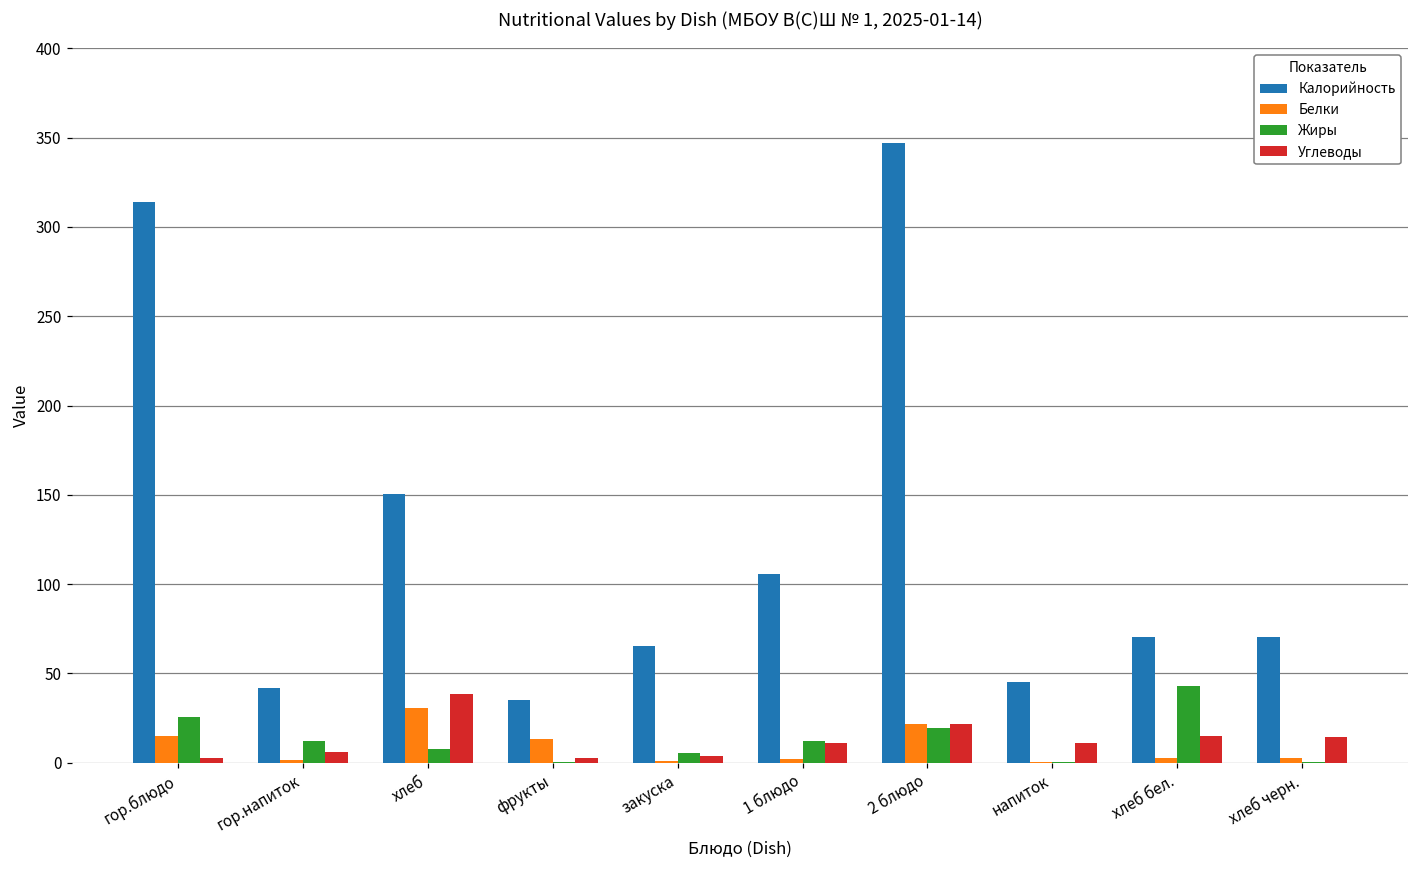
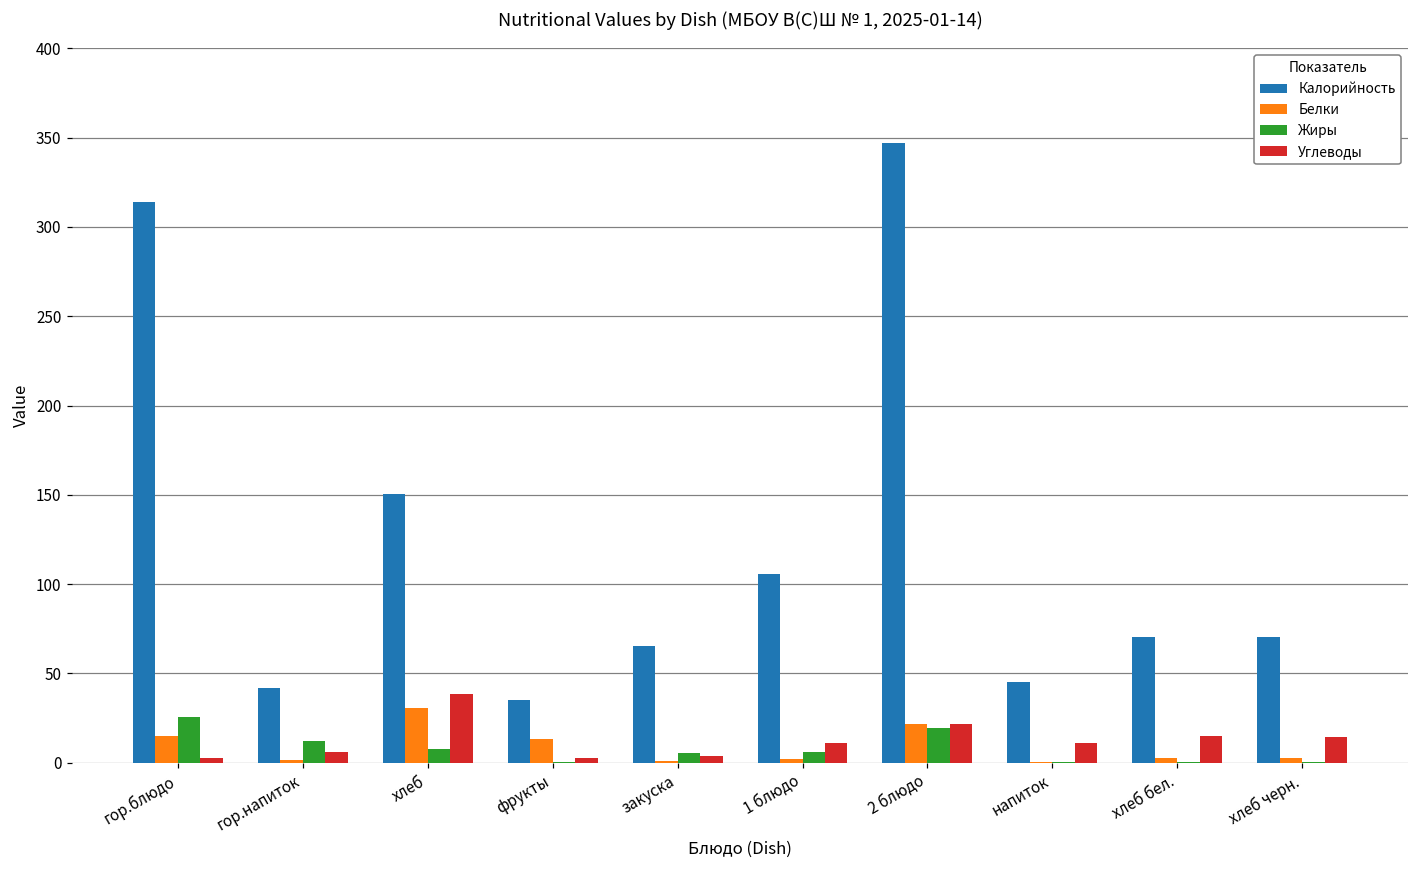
  {
    "Калорийность": {
      "гор.блюдо": 314,
      "гор.напиток": 42,
      "хлеб": 151,
      "фрукты": 35,
      "закуска": 66,
      "1 блюдо": 105,
      "2 блюдо": 347,
      "напиток": 45,
      "хлеб бел.": 70,
      "хлеб черн.": 70
    },
    "Белки": {
      "гор.блюдо": 15,
      "гор.напиток": 2,
      "хлеб": 31,
      "фрукты": 13,
      "1 блюдо": 2,
      "2 блюдо": 22,
      "хлеб бел.": 2,
      "хлеб черн.": 2
    },
    "Жиры": {
      "гор.блюдо": 26,
      "гор.напиток": 12,
      "хлеб": 7,
      "закуска": 5,
-     "1 блюдо": 12,
+     "1 блюдо": 6,
      "2 блюдо": 19,
-     "хлеб бел.": 43
+     "хлеб бел.": 0
    },
    "Углеводы": {
      "гор.блюдо": 3,
      "гор.напиток": 6,
      "хлеб": 38,
      "фрукты": 3,
      "закуска": 4,
      "1 блюдо": 11,
      "2 блюдо": 22,
      "напиток": 11,
      "хлеб бел.": 15,
      "хлеб черн.": 14
    }
  }
